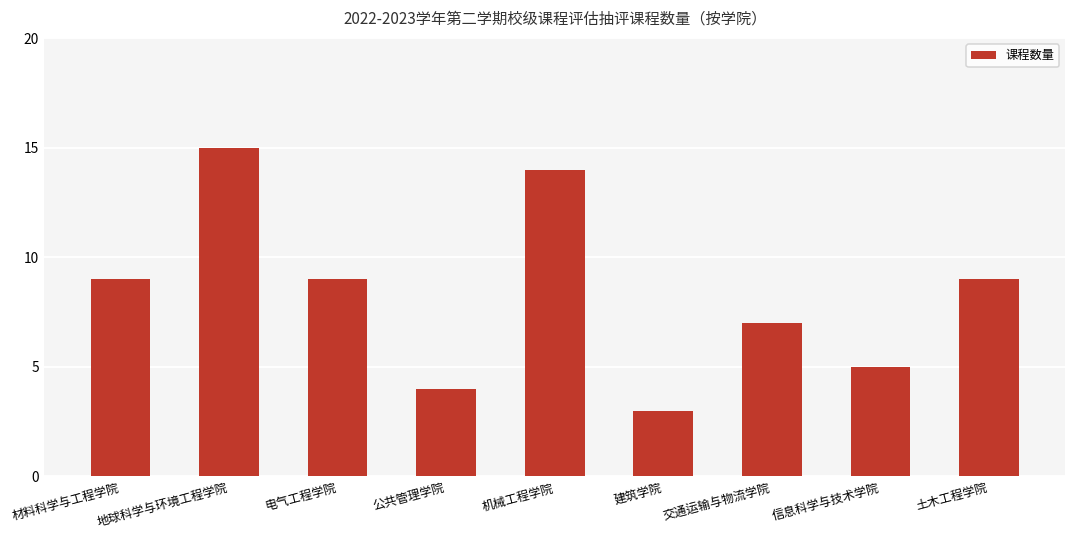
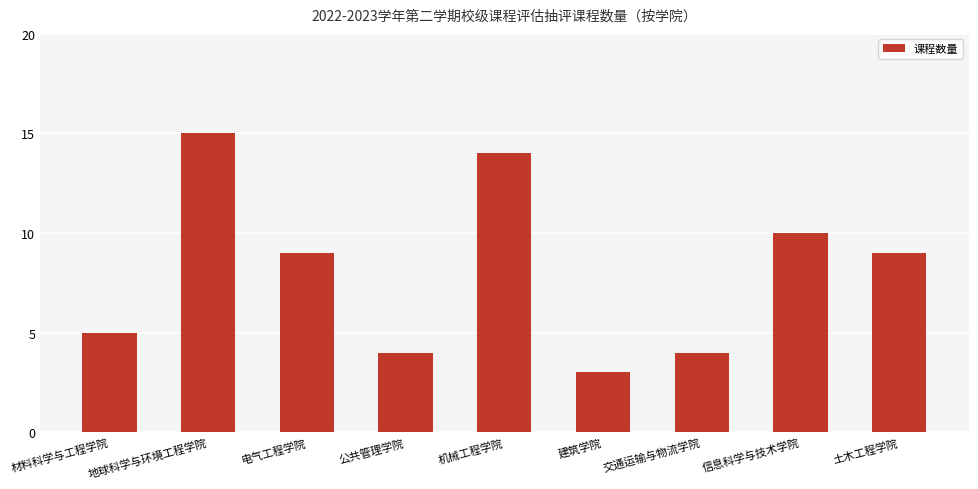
  {
-   "材料科学与工程学院": 9,
+   "材料科学与工程学院": 5,
    "地球科学与环境工程学院": 15,
    "电气工程学院": 9,
    "公共管理学院": 4,
    "机械工程学院": 14,
    "建筑学院": 3,
-   "交通运输与物流学院": 7,
-   "信息科学与技术学院": 5,
+   "交通运输与物流学院": 4,
+   "信息科学与技术学院": 10,
    "土木工程学院": 9
  }
